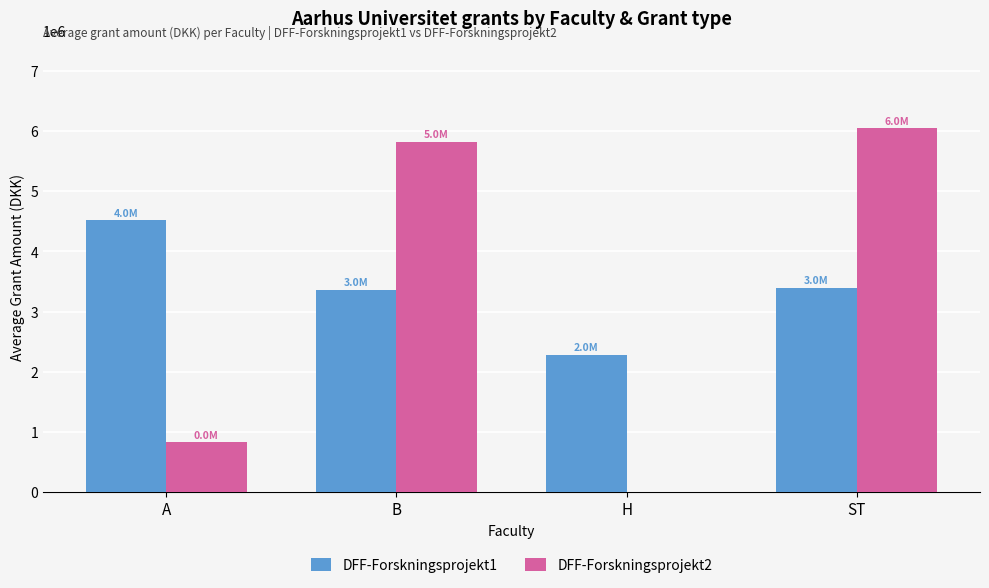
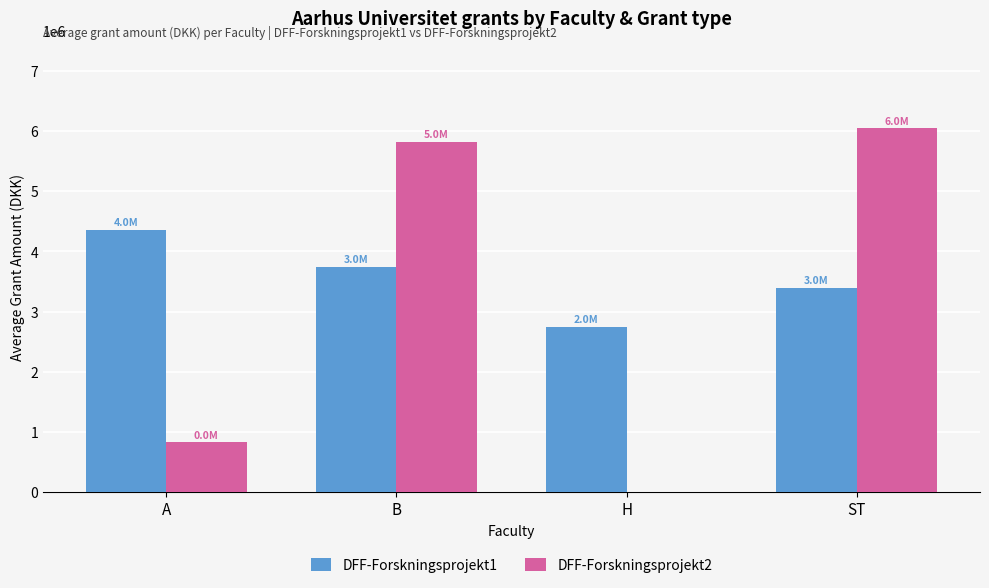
  {
    "DFF-Forskningsprojekt1": {
-     "A": "4500000",
-     "B": "3400000",
-     "H": "2300000"
+     "A": "4400000",
+     "B": "3700000",
+     "H": "2700000"
    },
    "DFF-Forskningsprojekt2": {
      "ST": "6.0M"
    }
  }
